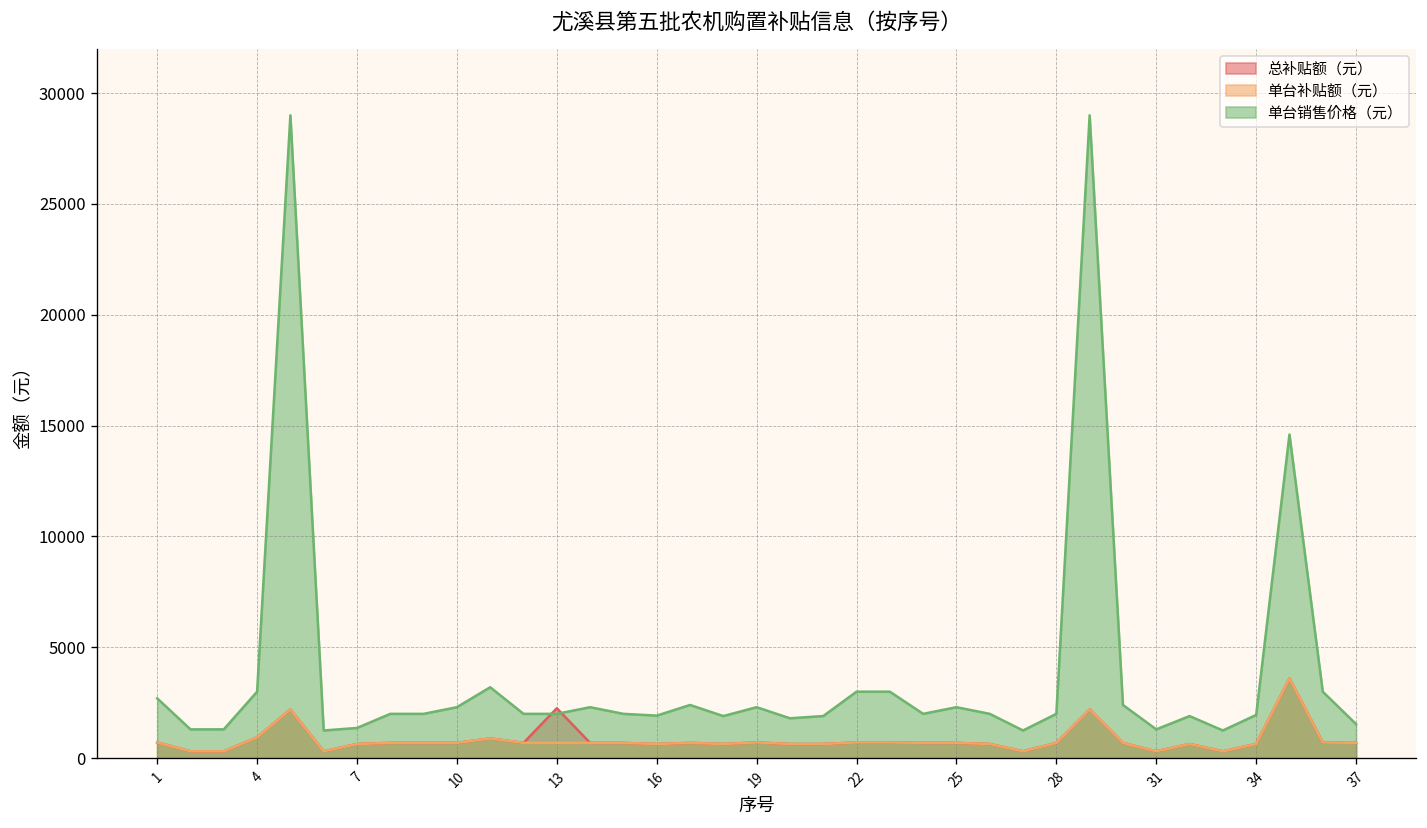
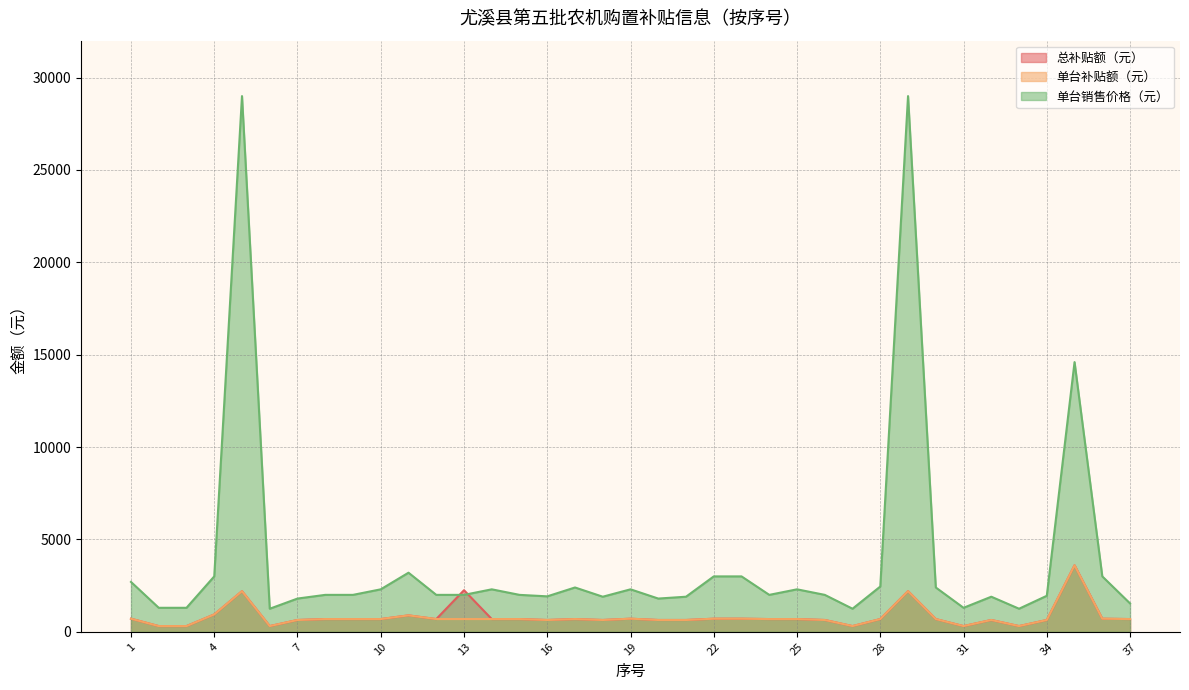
  {
    "总补贴额（元）": {
      "13": 2300
    },
    "单台补贴额（元）": {
      "13": 700
    },
    "单台销售价格（元）": {
      "1": 2700,
      "4": 3000,
-     "7": 1400,
+     "7": 1800,
      "10": 2300,
      "13": 2000,
      "16": 1900,
      "19": 2300,
      "22": 3000,
      "25": 2300,
-     "28": 2000,
+     "28": 2500,
      "31": 1300,
      "34": 2000,
      "37": 1500
    }
  }
